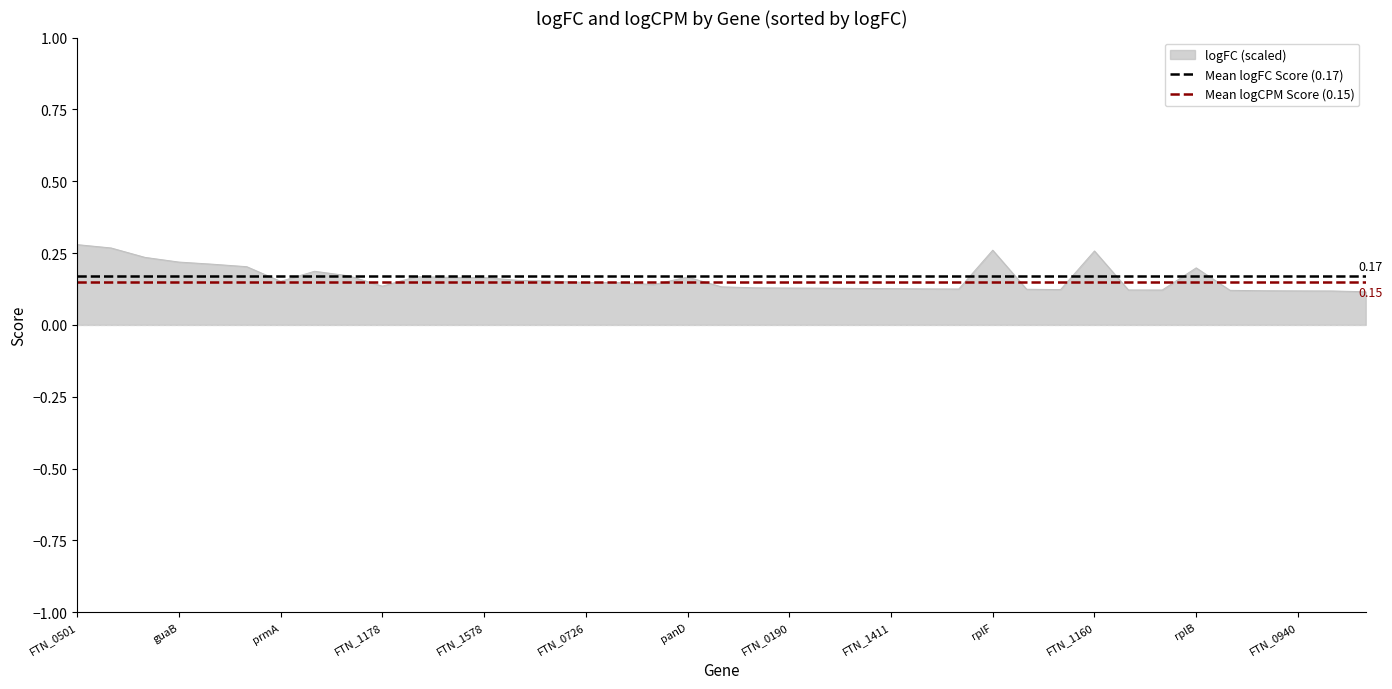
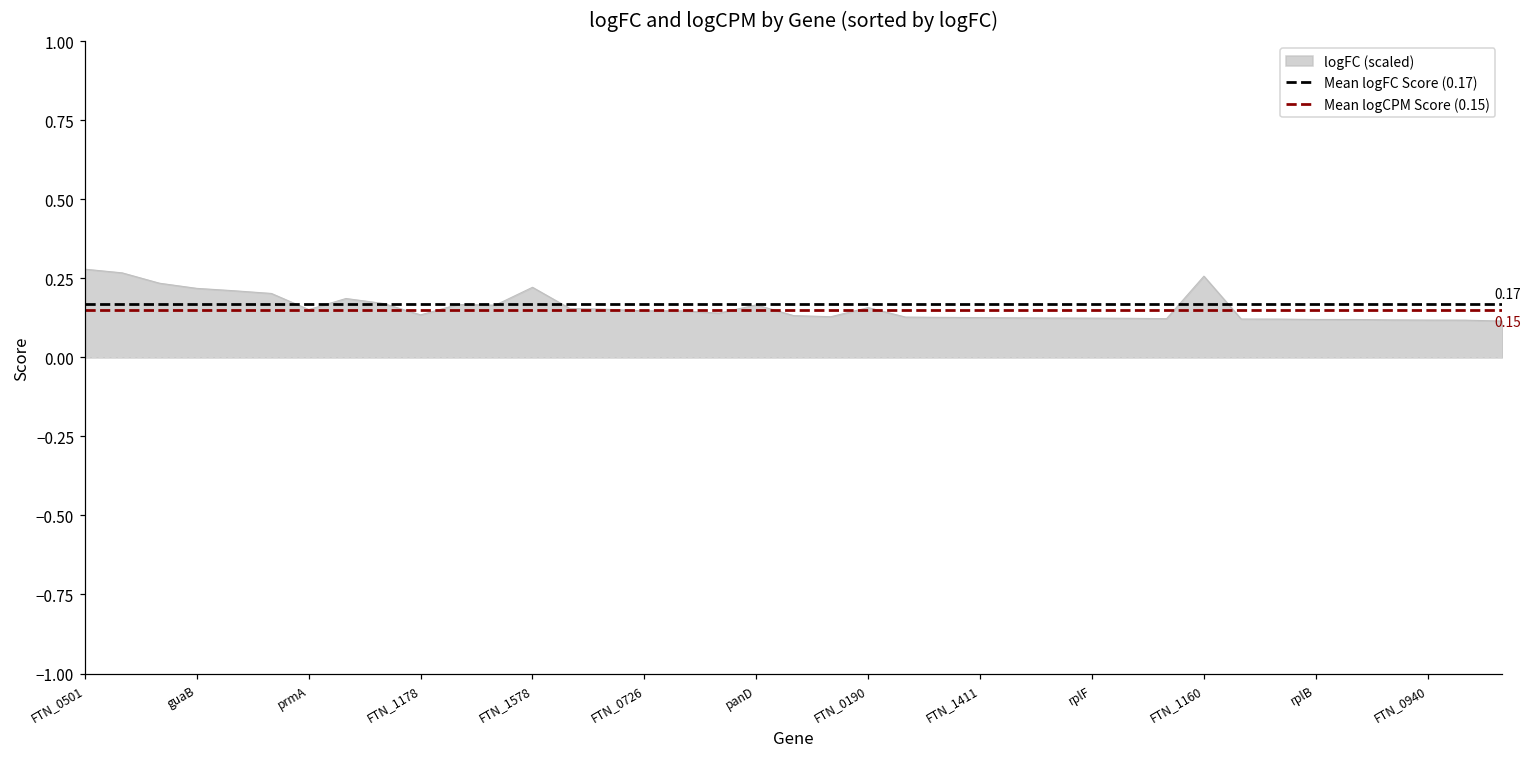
  {
    "FTN_0501": 0.28,
    "guaB": 0.22,
    "prmA": 0.15,
    "FTN_1178": 0.13,
-   "FTN_1578": 0.16,
+   "FTN_1578": 0.22,
    "FTN_0726": 0.15,
    "panD": 0.17,
-   "FTN_0190": 0.13,
+   "FTN_0190": 0.16,
    "FTN_1411": 0.13,
-   "rplF": 0.26,
+   "rplF": 0.12,
    "FTN_1160": 0.26,
-   "rplB": 0.20,
+   "rplB": 0.12,
    "FTN_0940": 0.12
  }
